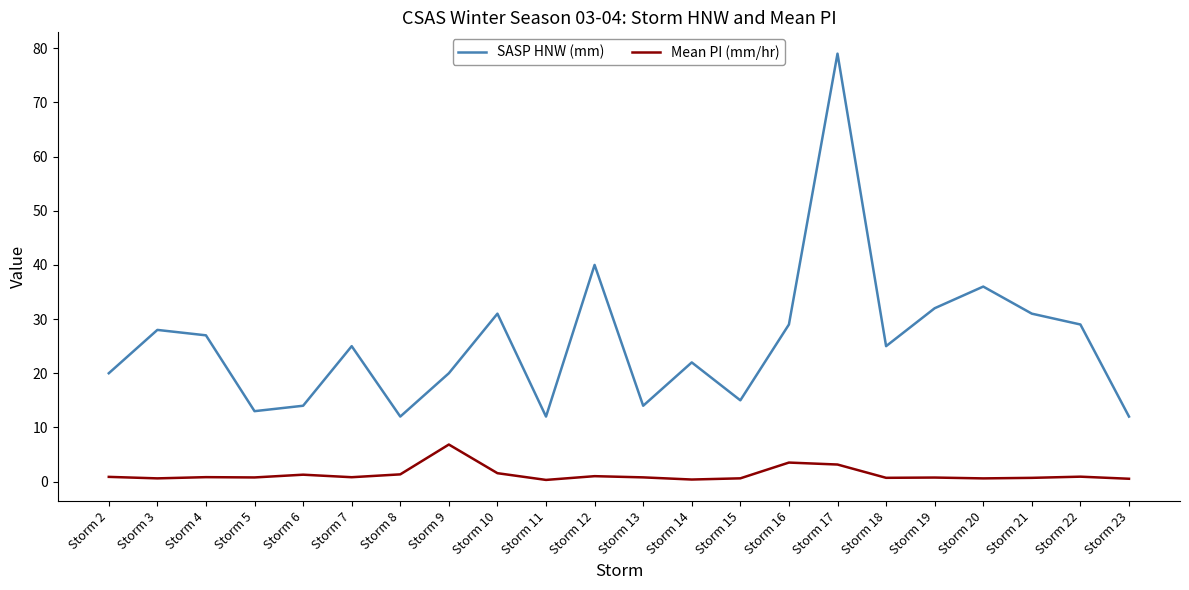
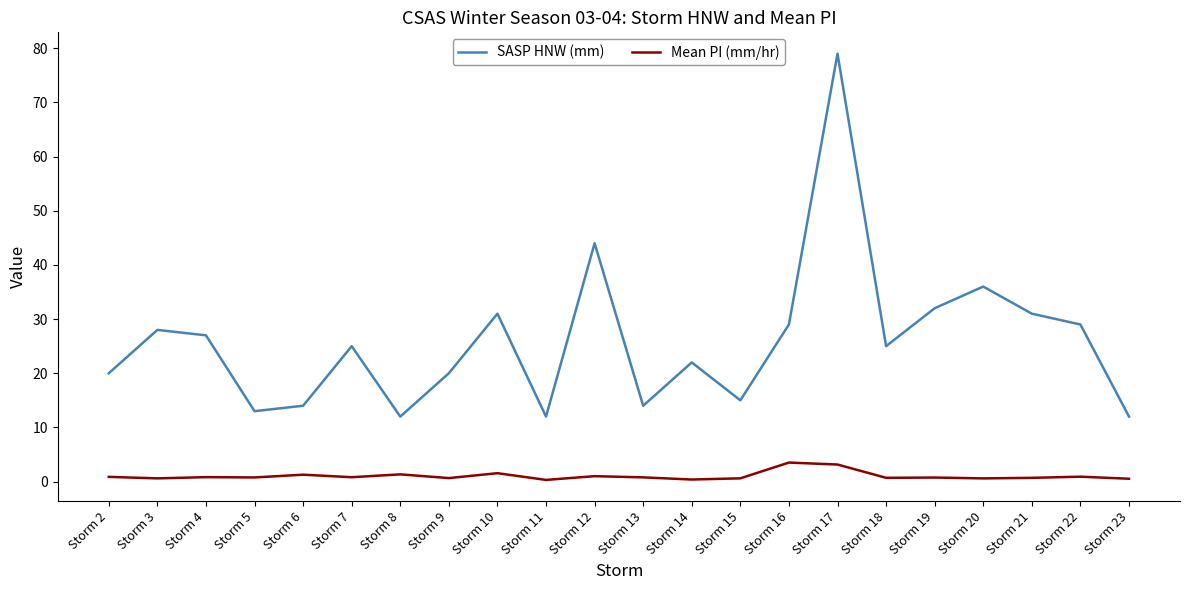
  {
    "SASP HNW (mm)": {
      "Storm 2": 20,
      "Storm 3": 28,
      "Storm 4": 27,
      "Storm 5": 13,
      "Storm 6": 14,
      "Storm 7": 25,
      "Storm 8": 12,
      "Storm 9": 20,
      "Storm 10": 31,
      "Storm 11": 12,
-     "Storm 12": 40,
+     "Storm 12": 44,
      "Storm 13": 14,
      "Storm 14": 22,
      "Storm 15": 15,
      "Storm 16": 29,
      "Storm 17": 79,
      "Storm 18": 25,
      "Storm 19": 32,
      "Storm 20": 36,
      "Storm 21": 31,
      "Storm 22": 29,
      "Storm 23": 12
    },
    "Mean PI (mm/hr)": {
      "Storm 2": 1,
      "Storm 3": 1,
      "Storm 4": 1,
      "Storm 5": 1,
      "Storm 6": 1,
      "Storm 7": 1,
      "Storm 8": 1,
-     "Storm 9": 7,
+     "Storm 9": 1,
      "Storm 10": 2,
      "Storm 11": 0,
      "Storm 12": 1,
      "Storm 13": 1,
      "Storm 14": 0,
      "Storm 15": 1,
      "Storm 16": 4,
      "Storm 17": 3,
      "Storm 18": 1,
      "Storm 19": 1,
      "Storm 20": 1,
      "Storm 21": 1,
      "Storm 22": 1,
      "Storm 23": 1
    }
  }
